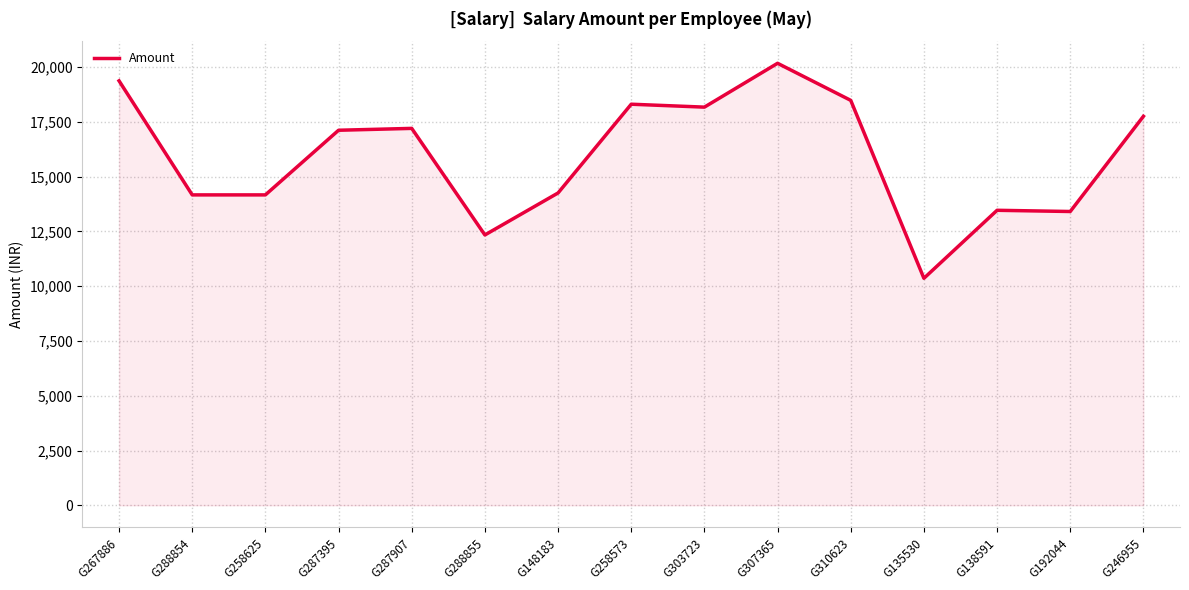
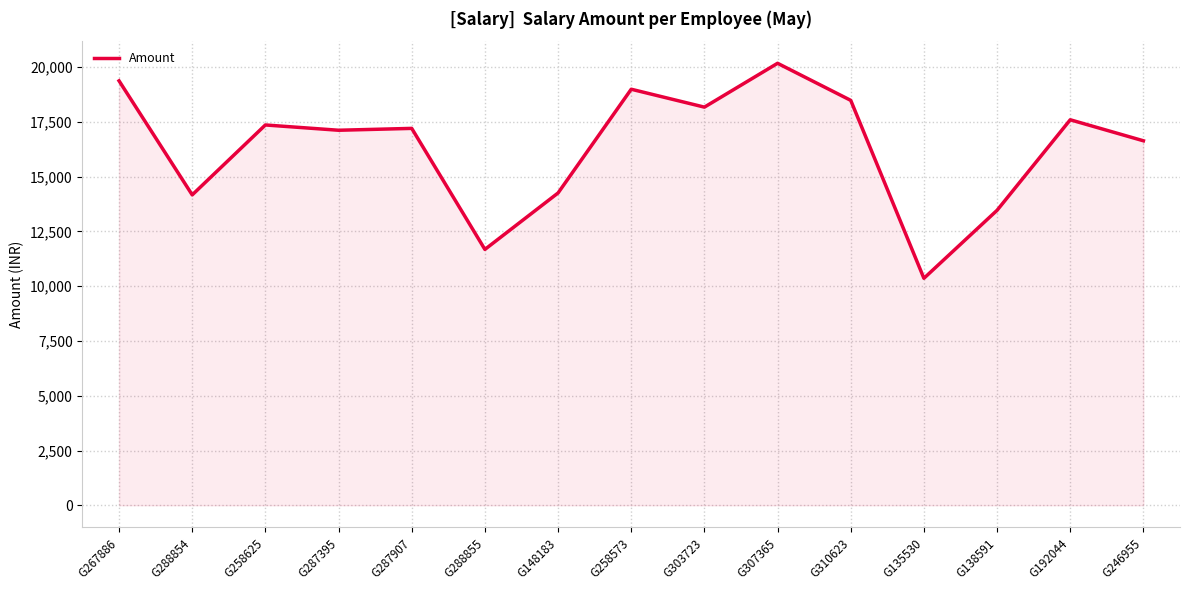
  {
    "G267886": "19,400",
    "G288854": "14,200",
-   "G258625": "14,200",
+   "G258625": "17,400",
    "G287395": "17,100",
    "G287907": "17,200",
-   "G288855": "12,300",
+   "G288855": "11,700",
    "G148183": "14,300",
-   "G258573": "18,300",
+   "G258573": "19,000",
    "G303723": "18,200",
    "G307365": "20,200",
    "G310623": "18,500",
    "G135530": "10,400",
    "G138591": "13,500",
-   "G192044": "13,400",
-   "G246955": "17,800"
+   "G192044": "17,600",
+   "G246955": "16,600"
  }
